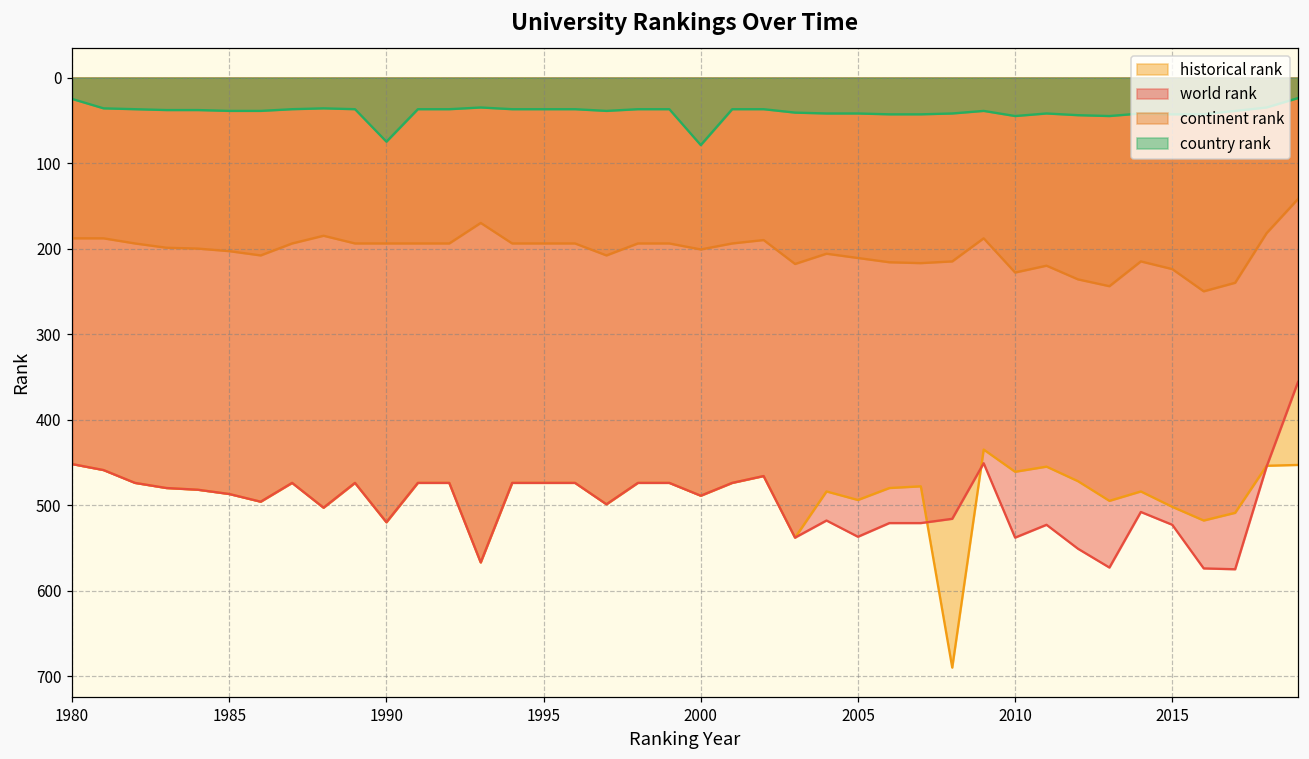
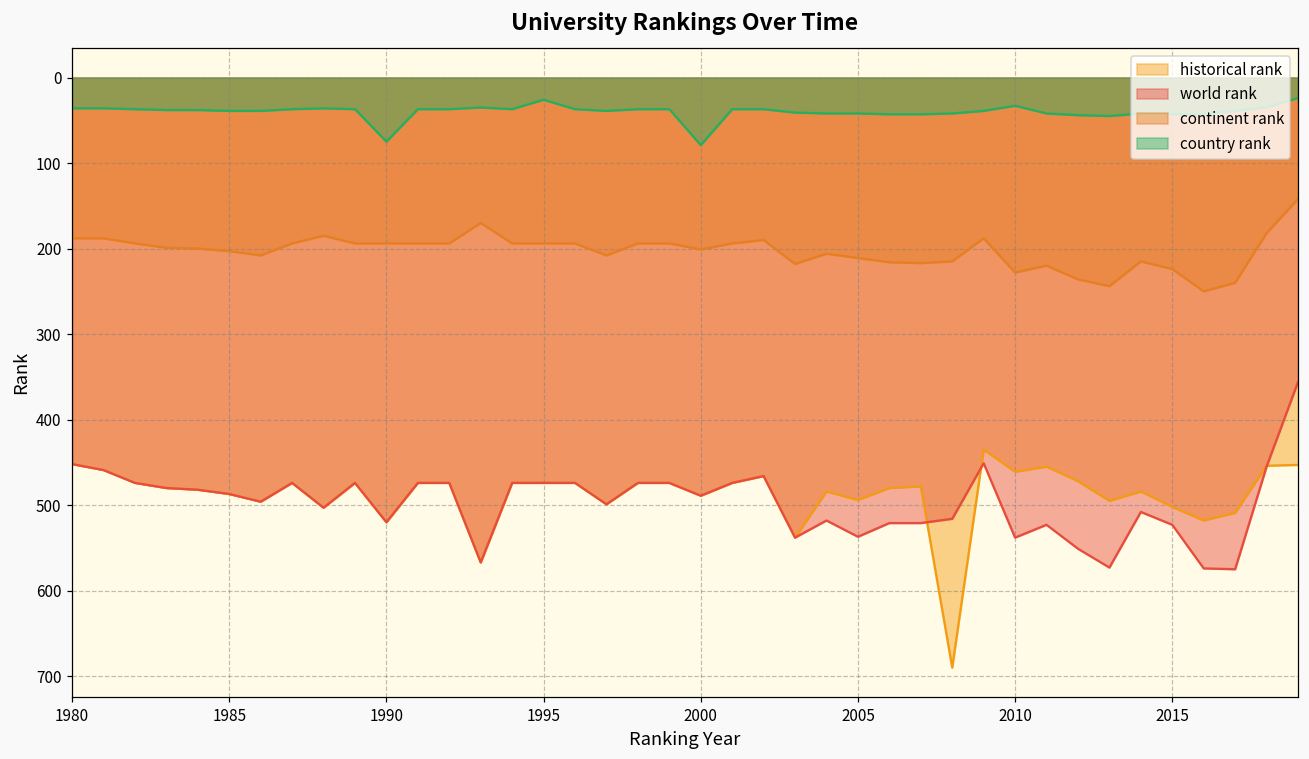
  {
    "country rank": {
-     "1980": 30,
+     "1980": 40,
      "1985": 40,
      "1990": 80,
-     "1995": 40,
+     "1995": 30,
      "2000": 80,
      "2005": 40,
-     "2010": 50
+     "2010": 30
    }
  }
